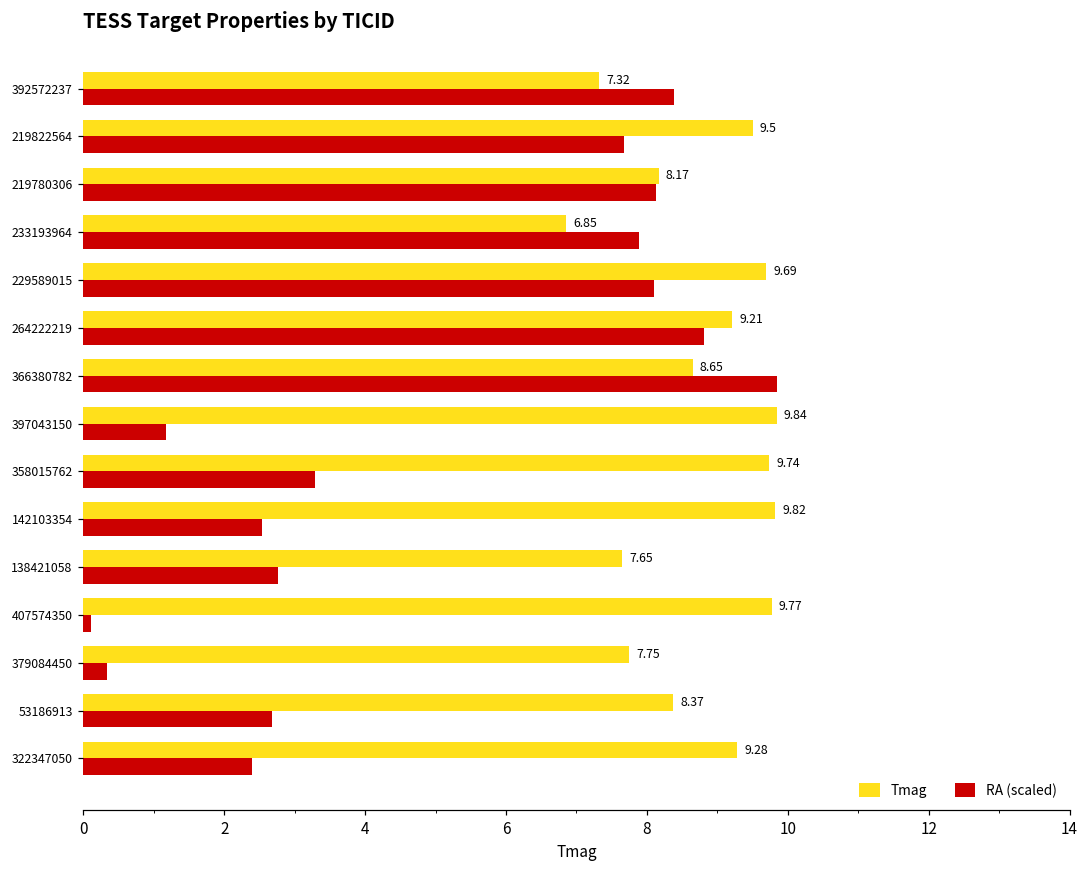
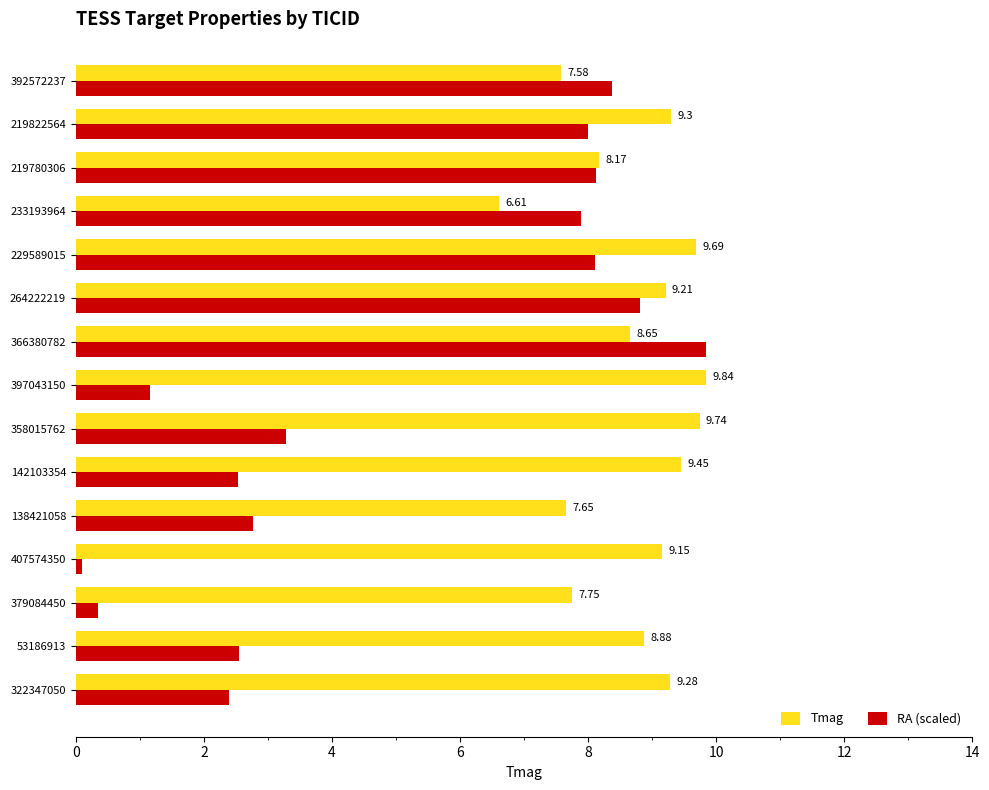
  {
    "Tmag": {
-     "392572237": 7.32,
-     "219822564": 9.5,
+     "392572237": 7.58,
+     "219822564": 9.3,
      "219780306": 8.17,
-     "233193964": 6.85,
+     "233193964": 6.61,
      "229589015": 9.69,
      "264222219": 9.21,
      "366380782": 8.65,
      "397043150": 9.84,
      "358015762": 9.74,
-     "142103354": 9.82,
+     "142103354": 9.45,
      "138421058": 7.65,
-     "407574350": 9.77,
+     "407574350": 9.15,
      "379084450": 7.75,
-     "53186913": 8.37,
+     "53186913": 8.88,
      "322347050": 9.28
    },
    "RA (scaled)": {
      "392572237": 8.4,
-     "219822564": 7.7,
+     "219822564": 8.0,
      "219780306": 8.1,
      "233193964": 7.9,
      "229589015": 8.1,
      "264222219": 8.8,
      "397043150": 1.2,
      "358015762": 3.3,
      "142103354": 2.5,
      "138421058": 2.8,
      "407574350": 0.1,
      "379084450": 0.3,
-     "53186913": 2.7,
+     "53186913": 2.6,
      "322347050": 2.4
    }
  }
